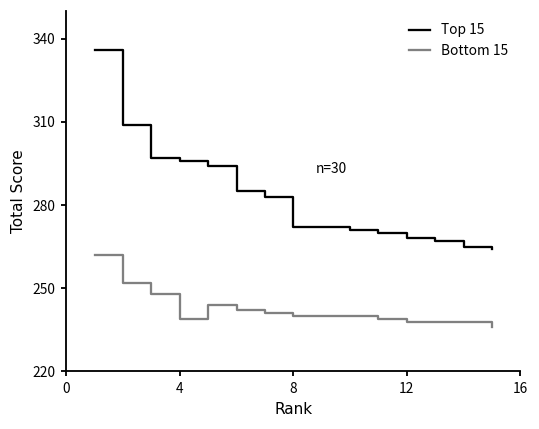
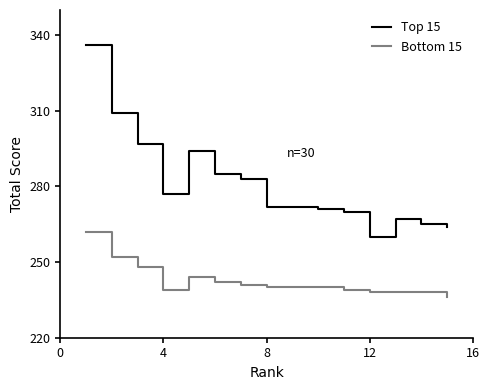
  {
    "Top 15": {
-     "4": 296,
+     "4": 277,
      "8": 272,
-     "12": 268
+     "12": 260
    },
    "Bottom 15": {
      "4": 239,
      "8": 240,
      "12": 238
    }
  }
